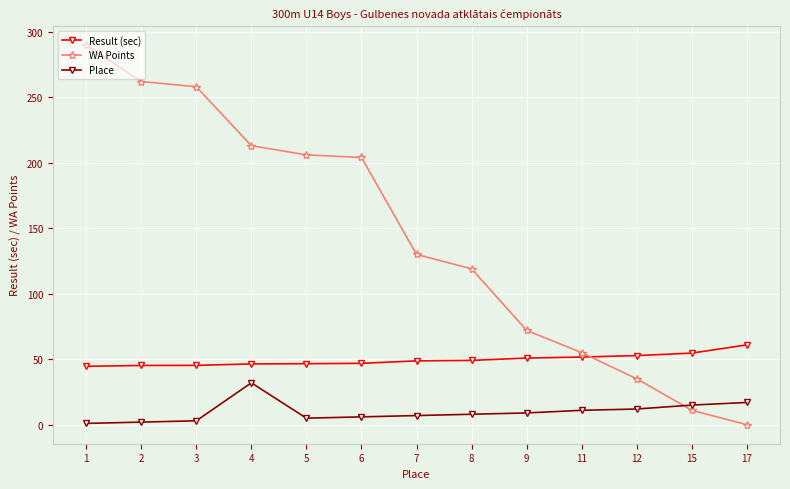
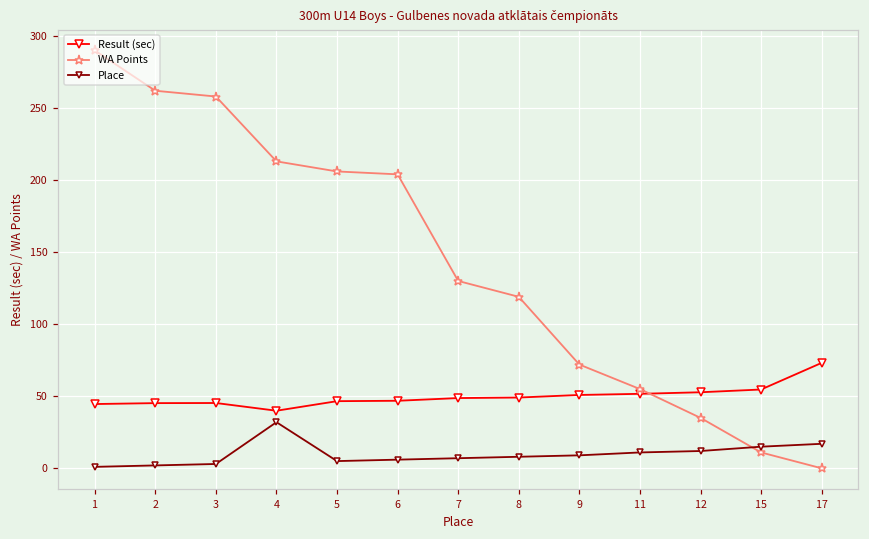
  {
    "Result (sec)": {
      "1": 45,
      "2": 45,
      "3": 45,
-     "4": 46,
+     "4": 40,
      "5": 47,
      "6": 47,
      "7": 49,
      "8": 49,
      "9": 51,
      "11": 52,
      "12": 53,
      "15": 55,
-     "17": 61
+     "17": 73
    },
    "WA Points": {
      "2": 262,
      "3": 258,
      "4": 213,
      "5": 206,
      "6": 204,
      "7": 130,
      "8": 119,
      "9": 72,
      "11": 55,
      "12": 35,
      "15": 11,
      "17": 0
    },
    "Place": {
      "1": 1,
      "2": 2,
      "3": 3,
      "4": 32,
      "5": 5,
      "6": 6,
      "7": 7,
      "8": 8,
      "9": 9,
      "11": 11,
      "12": 12,
      "15": 15,
      "17": 17
    }
  }
